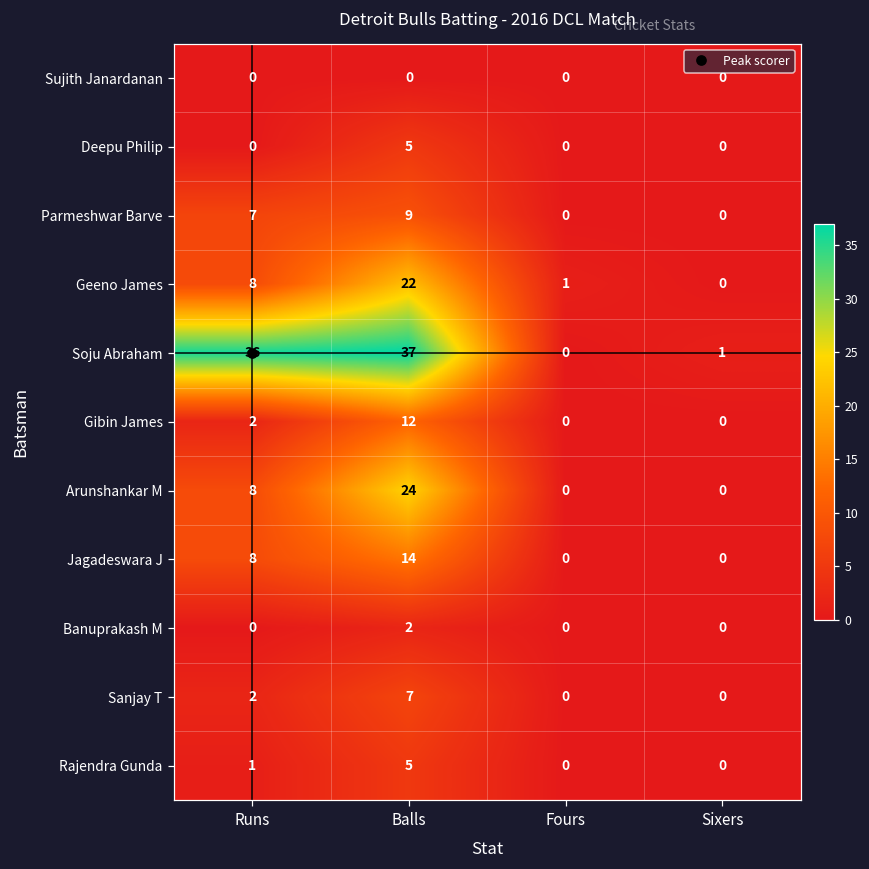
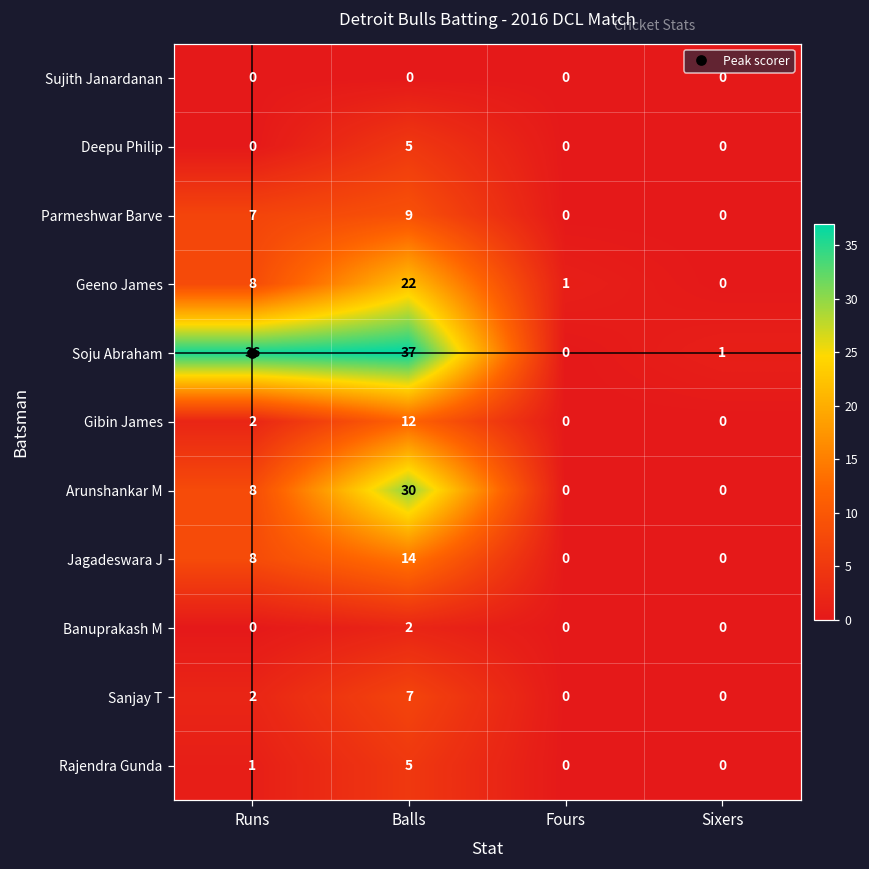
  {
    "Sujith Janardanan": {
      "Runs": 0,
      "Balls": 0,
      "Fours": 0,
      "Sixers": 0
    },
    "Deepu Philip": {
      "Runs": 0,
      "Balls": 5,
      "Fours": 0,
      "Sixers": 0
    },
    "Parmeshwar Barve": {
      "Runs": 7,
      "Balls": 9,
      "Fours": 0,
      "Sixers": 0
    },
    "Geeno James": {
      "Runs": 8,
      "Balls": 22,
      "Fours": 1,
      "Sixers": 0
    },
    "Soju Abraham": {
      "Balls": 37,
      "Fours": 0,
      "Sixers": 1
    },
    "Gibin James": {
      "Runs": 2,
      "Balls": 12,
      "Fours": 0,
      "Sixers": 0
    },
    "Arunshankar M": {
      "Runs": 8,
-     "Balls": 24,
+     "Balls": 30,
      "Fours": 0,
      "Sixers": 0
    },
    "Jagadeswara J": {
      "Runs": 8,
      "Balls": 14,
      "Fours": 0,
      "Sixers": 0
    },
    "Banuprakash M": {
      "Runs": 0,
      "Balls": 2,
      "Fours": 0,
      "Sixers": 0
    },
    "Sanjay T": {
      "Runs": 2,
      "Balls": 7,
      "Fours": 0,
      "Sixers": 0
    },
    "Rajendra Gunda": {
      "Runs": 1,
      "Balls": 5,
      "Fours": 0,
      "Sixers": 0
    }
  }
